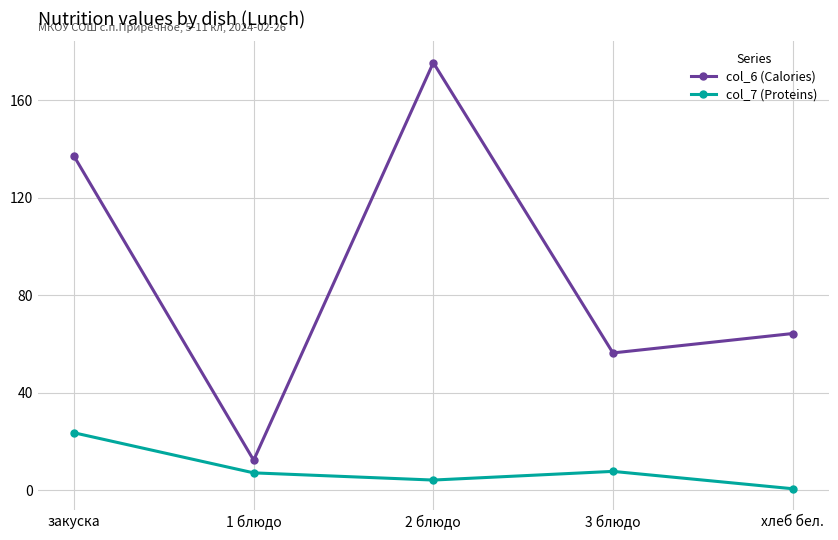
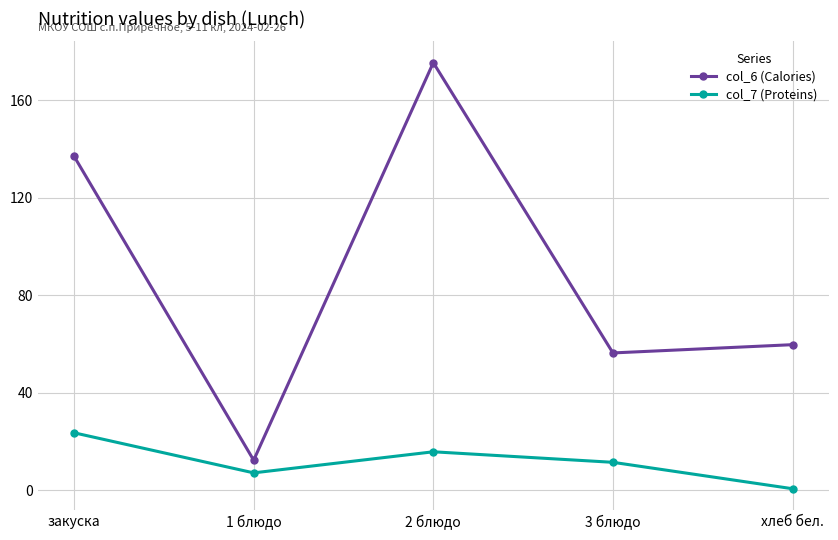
  {
    "col_6 (Calories)": {
      "закуска": 137,
      "1 блюдо": 12,
      "2 блюдо": 176,
      "3 блюдо": 56,
-     "хлеб бел.": 64
+     "хлеб бел.": 60
    },
    "col_7 (Proteins)": {
      "закуска": 24,
      "1 блюдо": 7,
-     "2 блюдо": 4,
-     "3 блюдо": 8,
+     "2 блюдо": 16,
+     "3 блюдо": 11,
      "хлеб бел.": 1
    }
  }
